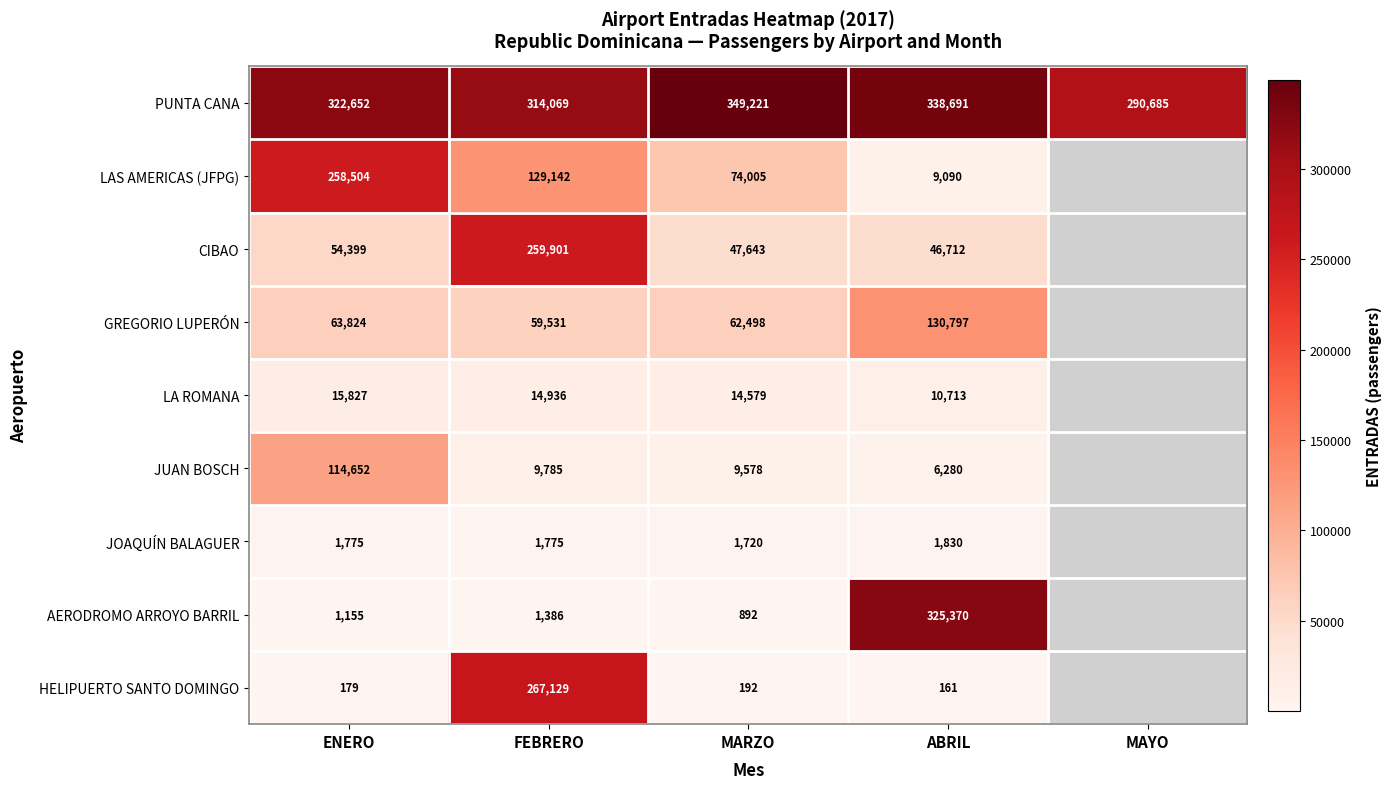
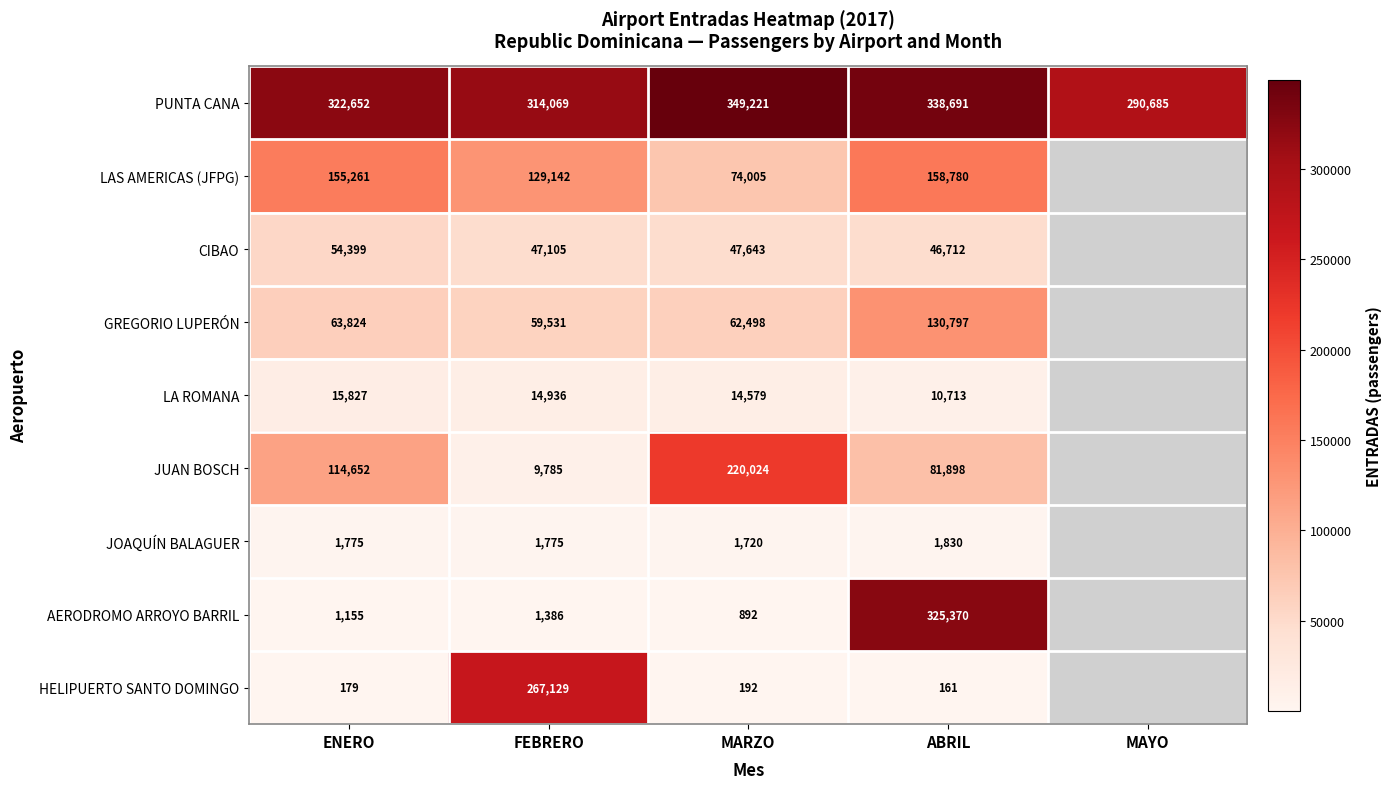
  {
    "PUNTA CANA": {
      "ENERO": "322,652",
      "FEBRERO": "314,069",
      "MARZO": "349,221",
      "ABRIL": "338,691",
      "MAYO": "290,685"
    },
    "LAS AMERICAS (JFPG)": {
-     "ENERO": "258,504",
+     "ENERO": "155,261",
      "FEBRERO": "129,142",
      "MARZO": "74,005",
-     "ABRIL": "9,090"
+     "ABRIL": "158,780"
    },
    "CIBAO": {
      "ENERO": "54,399",
-     "FEBRERO": "259,901",
+     "FEBRERO": "47,105",
      "MARZO": "47,643",
      "ABRIL": "46,712"
    },
    "GREGORIO LUPERÓN": {
      "ENERO": "63,824",
      "FEBRERO": "59,531",
      "MARZO": "62,498",
      "ABRIL": "130,797"
    },
    "LA ROMANA": {
      "ENERO": "15,827",
      "FEBRERO": "14,936",
      "MARZO": "14,579",
      "ABRIL": "10,713"
    },
    "JUAN BOSCH": {
      "ENERO": "114,652",
      "FEBRERO": "9,785",
-     "MARZO": "9,578",
-     "ABRIL": "6,280"
+     "MARZO": "220,024",
+     "ABRIL": "81,898"
    },
    "JOAQUÍN BALAGUER": {
      "ENERO": "1,775",
      "FEBRERO": "1,775",
      "MARZO": "1,720",
      "ABRIL": "1,830"
    },
    "AERODROMO ARROYO BARRIL": {
      "ENERO": "1,155",
      "FEBRERO": "1,386",
      "MARZO": "892",
      "ABRIL": "325,370"
    },
    "HELIPUERTO SANTO DOMINGO": {
      "ENERO": "179",
      "FEBRERO": "267,129",
      "MARZO": "192",
      "ABRIL": "161"
    }
  }
